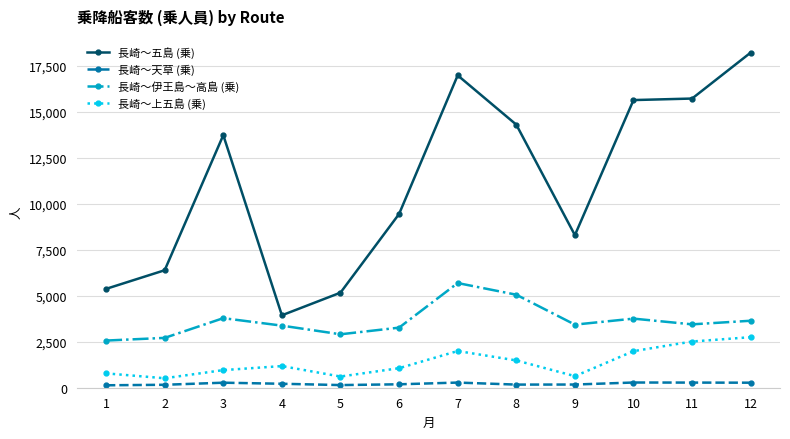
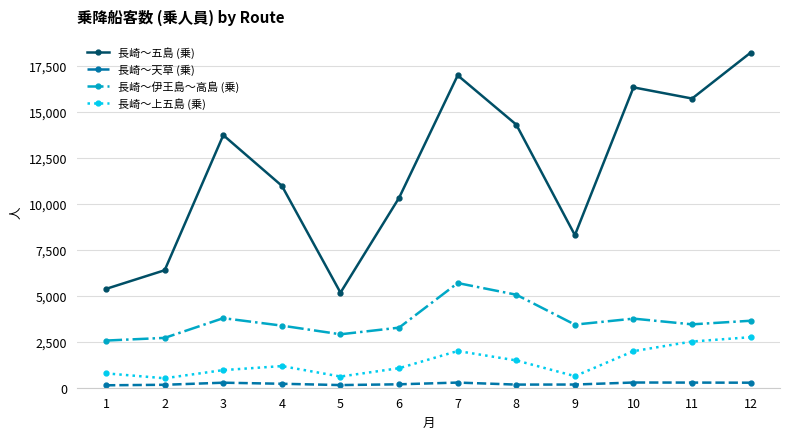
  {
    "長崎～五島 (乗)": {
      "1": "5,400",
      "2": "6,400",
      "3": "13,700",
-     "4": "3,900",
+     "4": "11,000",
      "5": "5,200",
-     "6": "9,400",
+     "6": "10,300",
      "7": "17,000",
      "8": "14,300",
      "9": "8,300",
-     "10": "15,600",
+     "10": "16,300",
      "11": "15,700",
      "12": "18,200"
    }
  }
